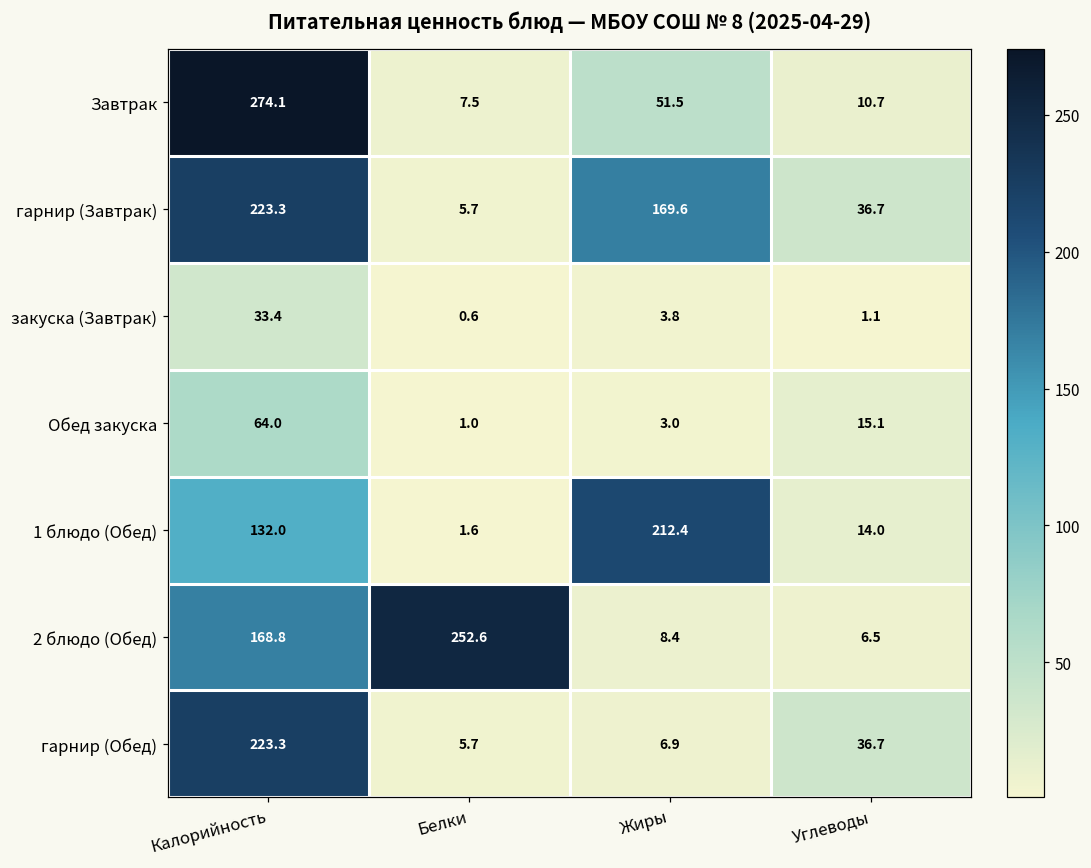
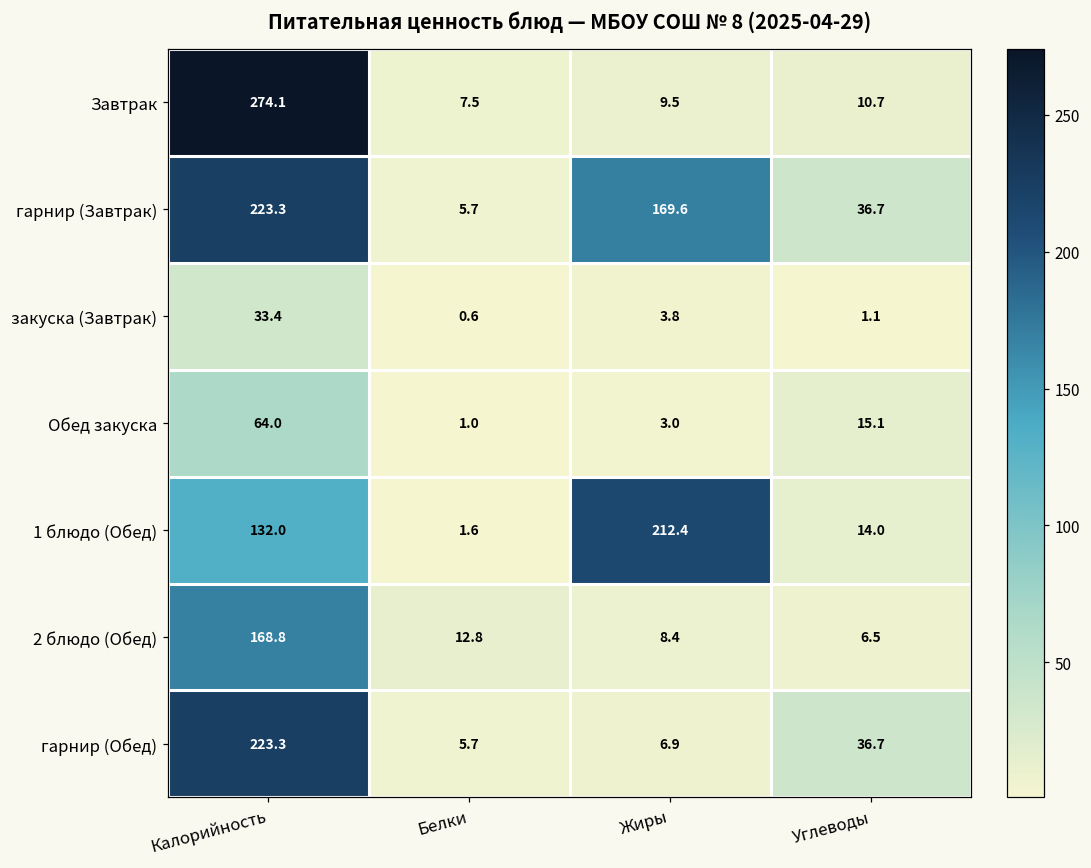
  {
    "Завтрак": {
      "Калорийность": 274.1,
      "Белки": 7.5,
-     "Жиры": 51.5,
+     "Жиры": 9.5,
      "Углеводы": 10.7
    },
    "гарнир (Завтрак)": {
      "Калорийность": 223.3,
      "Белки": 5.7,
      "Жиры": 169.6,
      "Углеводы": 36.7
    },
    "закуска (Завтрак)": {
      "Калорийность": 33.4,
      "Белки": 0.6,
      "Жиры": 3.8,
      "Углеводы": 1.1
    },
    "Обед закуска": {
      "Калорийность": 64.0,
      "Белки": 1.0,
      "Жиры": 3.0,
      "Углеводы": 15.1
    },
    "1 блюдо (Обед)": {
      "Калорийность": 132.0,
      "Белки": 1.6,
      "Жиры": 212.4,
      "Углеводы": 14.0
    },
    "2 блюдо (Обед)": {
      "Калорийность": 168.8,
-     "Белки": 252.6,
+     "Белки": 12.8,
      "Жиры": 8.4,
      "Углеводы": 6.5
    },
    "гарнир (Обед)": {
      "Калорийность": 223.3,
      "Белки": 5.7,
      "Жиры": 6.9,
      "Углеводы": 36.7
    }
  }
